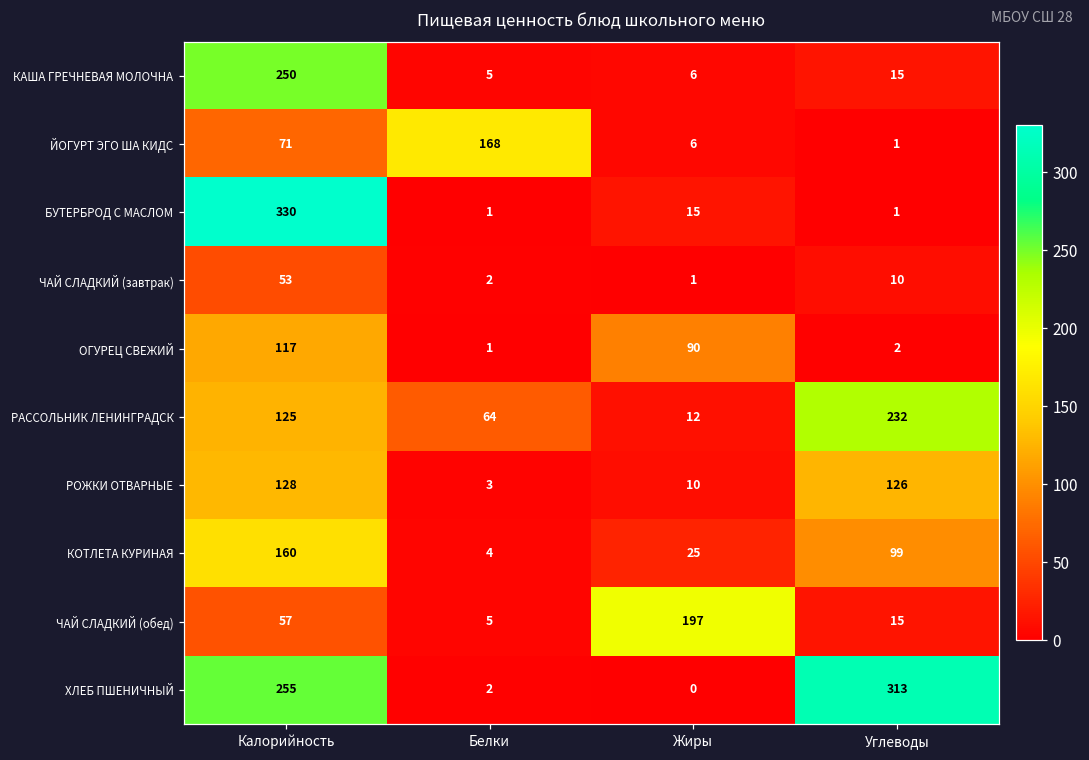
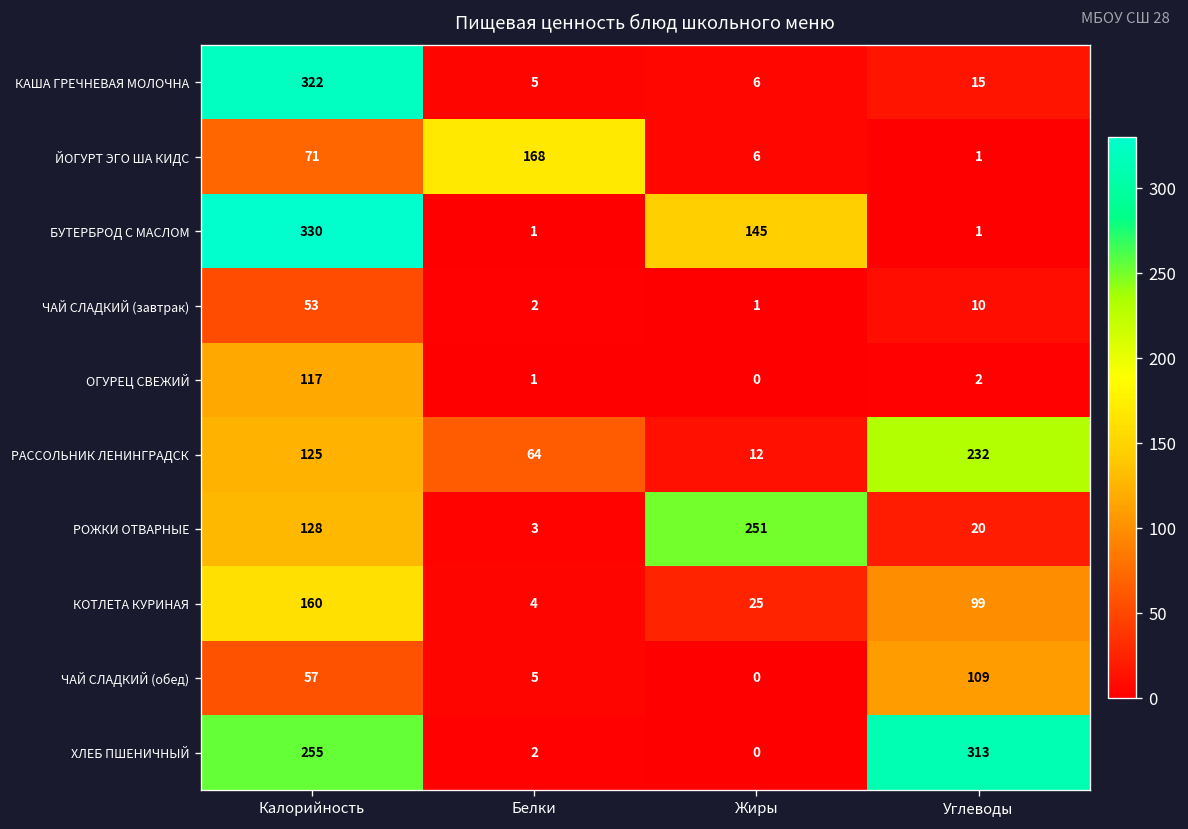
  {
    "КАША ГРЕЧНЕВАЯ МОЛОЧНА": {
-     "Калорийность": 250,
+     "Калорийность": 322,
      "Белки": 5,
      "Жиры": 6,
      "Углеводы": 15
    },
    "ЙОГУРТ ЭГО ША КИДС": {
      "Калорийность": 71,
      "Белки": 168,
      "Жиры": 6,
      "Углеводы": 1
    },
    "БУТЕРБРОД С МАСЛОМ": {
      "Калорийность": 330,
      "Белки": 1,
-     "Жиры": 15,
+     "Жиры": 145,
      "Углеводы": 1
    },
    "ЧАЙ СЛАДКИЙ (завтрак)": {
      "Калорийность": 53,
      "Белки": 2,
      "Жиры": 1,
      "Углеводы": 10
    },
    "ОГУРЕЦ СВЕЖИЙ": {
      "Калорийность": 117,
      "Белки": 1,
-     "Жиры": 90,
+     "Жиры": 0,
      "Углеводы": 2
    },
    "РАССОЛЬНИК ЛЕНИНГРАДСК": {
      "Калорийность": 125,
      "Белки": 64,
      "Жиры": 12,
      "Углеводы": 232
    },
    "РОЖКИ ОТВАРНЫЕ": {
      "Калорийность": 128,
      "Белки": 3,
-     "Жиры": 10,
-     "Углеводы": 126
+     "Жиры": 251,
+     "Углеводы": 20
    },
    "КОТЛЕТА КУРИНАЯ": {
      "Калорийность": 160,
      "Белки": 4,
      "Жиры": 25,
      "Углеводы": 99
    },
    "ЧАЙ СЛАДКИЙ (обед)": {
      "Калорийность": 57,
      "Белки": 5,
-     "Жиры": 197,
-     "Углеводы": 15
+     "Жиры": 0,
+     "Углеводы": 109
    },
    "ХЛЕБ ПШЕНИЧНЫЙ": {
      "Калорийность": 255,
      "Белки": 2,
      "Жиры": 0,
      "Углеводы": 313
    }
  }
